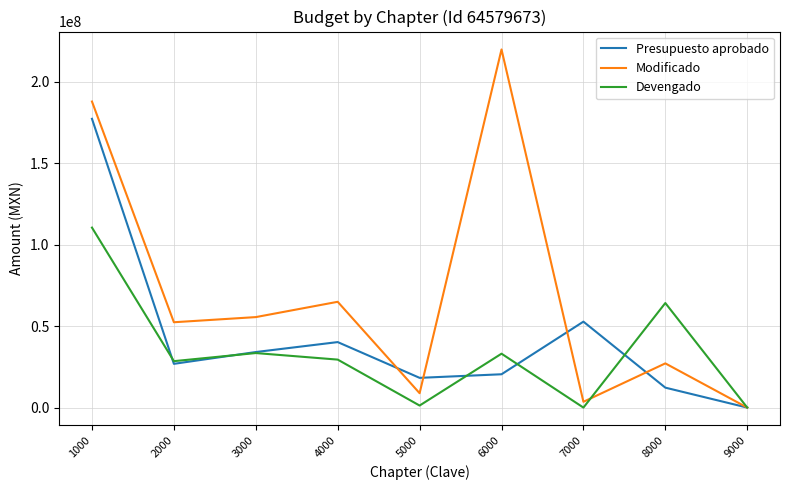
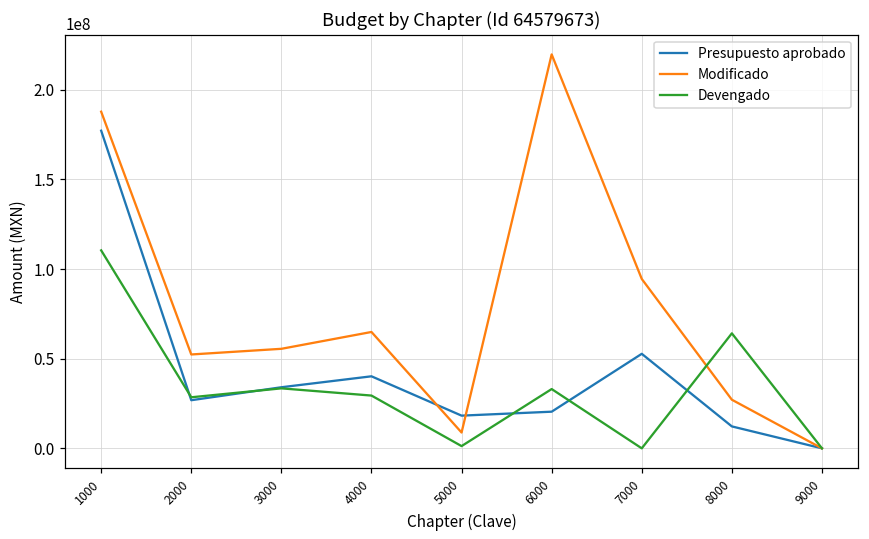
  {
    "Presupuesto aprobado": {
      "1000": 177000000,
      "2000": 27000000,
      "4000": 40000000,
      "5000": 18000000,
      "6000": 20000000,
      "7000": 53000000,
      "8000": 12000000
    },
    "Modificado": {
      "1000": 188000000,
      "2000": 52000000,
      "3000": 56000000,
      "4000": 65000000,
      "5000": 9000000,
      "6000": 220000000,
-     "7000": 4000000,
+     "7000": 94000000,
      "8000": 27000000
    },
    "Devengado": {
      "1000": 110000000,
      "2000": 28000000,
      "4000": 29000000,
      "5000": 1000000,
      "6000": 33000000,
      "7000": 0,
      "8000": 64000000
    }
  }
